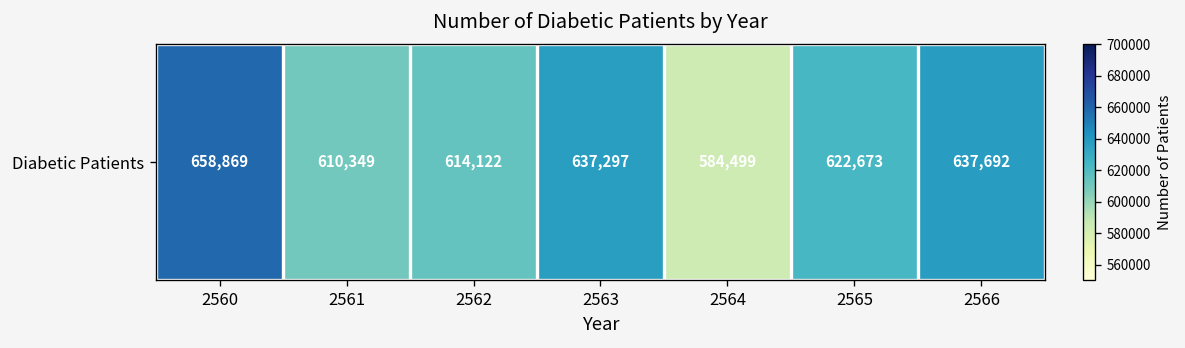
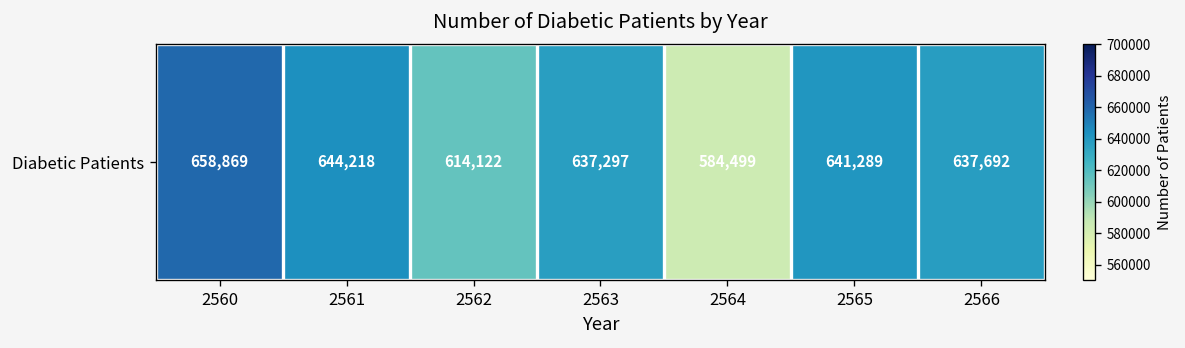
  {
    "Diabetic Patients": {
      "2560": "658,869",
-     "2561": "610,349",
+     "2561": "644,218",
      "2562": "614,122",
      "2563": "637,297",
      "2564": "584,499",
-     "2565": "622,673",
+     "2565": "641,289",
      "2566": "637,692"
    }
  }
